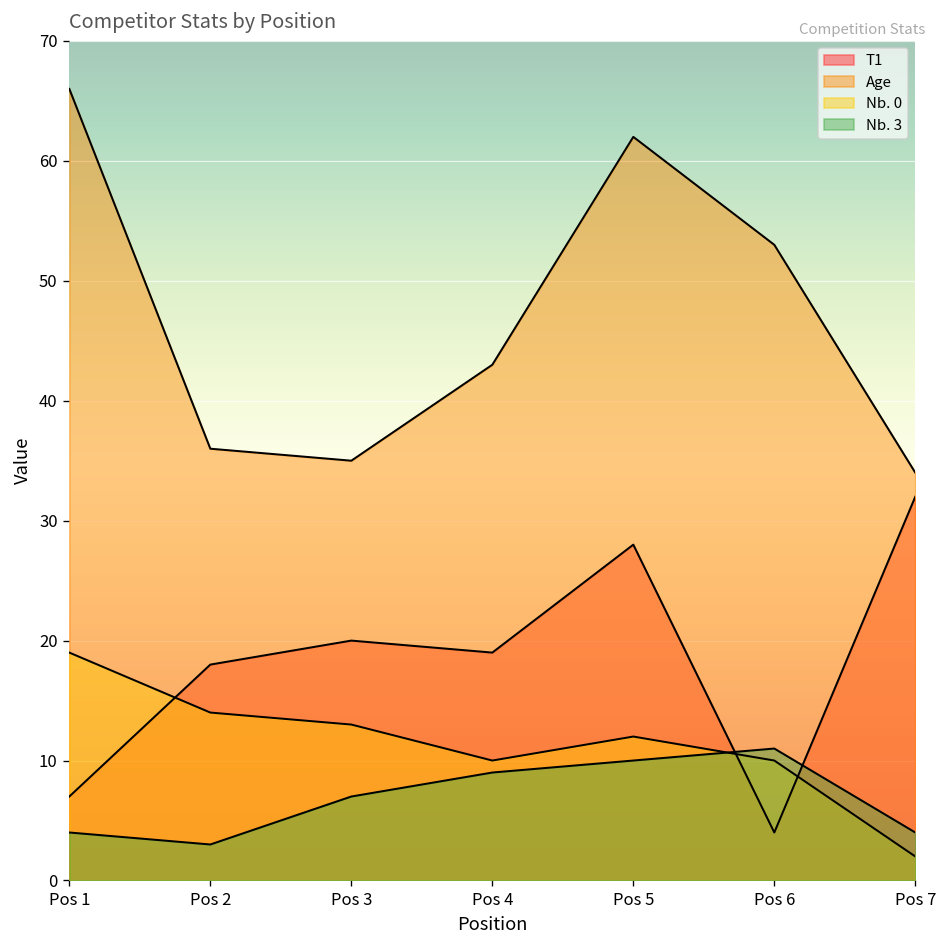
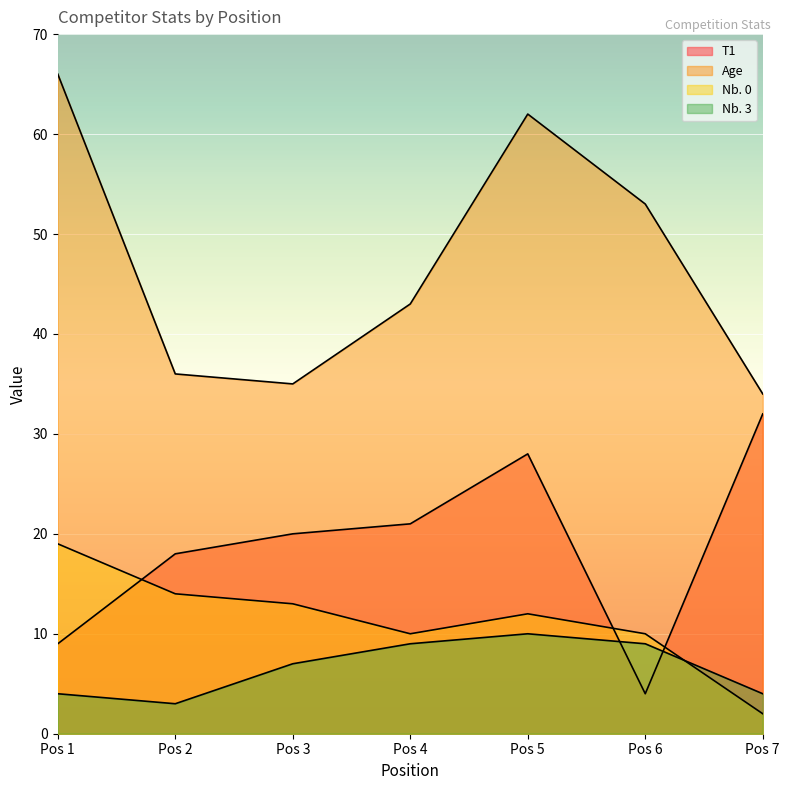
  {
    "T1": {
-     "Pos 1": 7,
+     "Pos 1": 9,
      "Pos 2": 18,
      "Pos 3": 20,
-     "Pos 4": 19,
+     "Pos 4": 21,
      "Pos 5": 28,
      "Pos 6": 4,
      "Pos 7": 32
    },
    "Nb. 3": {
      "Pos 1": 4,
      "Pos 2": 3,
      "Pos 3": 7,
      "Pos 4": 9,
      "Pos 5": 10,
-     "Pos 6": 11,
+     "Pos 6": 9,
      "Pos 7": 4
    }
  }
